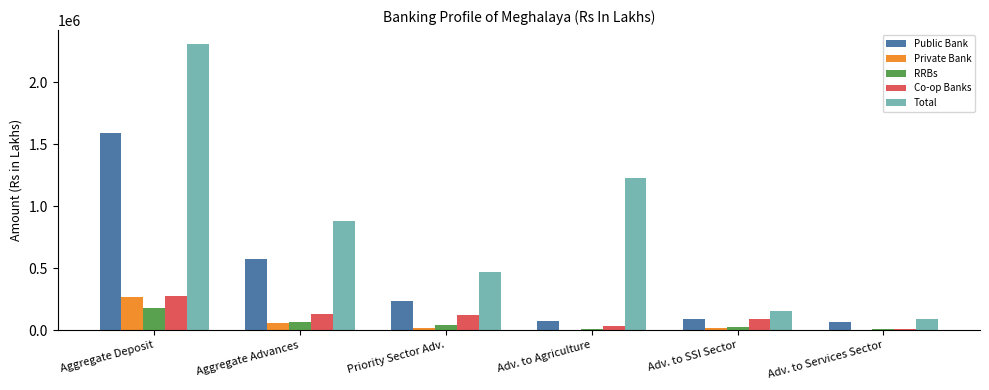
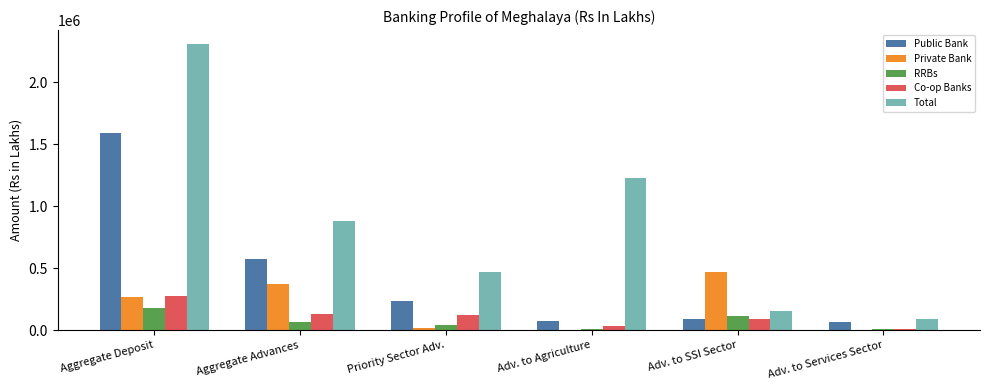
  {
    "Public Bank": {
      "Aggregate Deposit": 1590000,
      "Aggregate Advances": 570000,
      "Priority Sector Adv.": 230000,
      "Adv. to Agriculture": 70000,
      "Adv. to SSI Sector": 90000,
      "Adv. to Services Sector": 70000
    },
    "Private Bank": {
      "Aggregate Deposit": 260000,
-     "Aggregate Advances": 60000,
-     "Adv. to SSI Sector": 10000
+     "Aggregate Advances": 370000,
+     "Adv. to SSI Sector": 470000
    },
    "RRBs": {
      "Aggregate Deposit": 180000,
      "Aggregate Advances": 60000,
      "Priority Sector Adv.": 40000,
-     "Adv. to SSI Sector": 20000
+     "Adv. to SSI Sector": 110000
    },
    "Co-op Banks": {
      "Aggregate Deposit": 270000,
      "Aggregate Advances": 130000,
      "Priority Sector Adv.": 120000,
      "Adv. to Agriculture": 30000,
      "Adv. to SSI Sector": 90000
    },
    "Total": {
      "Aggregate Deposit": 2310000,
      "Aggregate Advances": 880000,
      "Priority Sector Adv.": 470000,
      "Adv. to Agriculture": 1220000,
      "Adv. to SSI Sector": 160000,
      "Adv. to Services Sector": 90000
    }
  }
